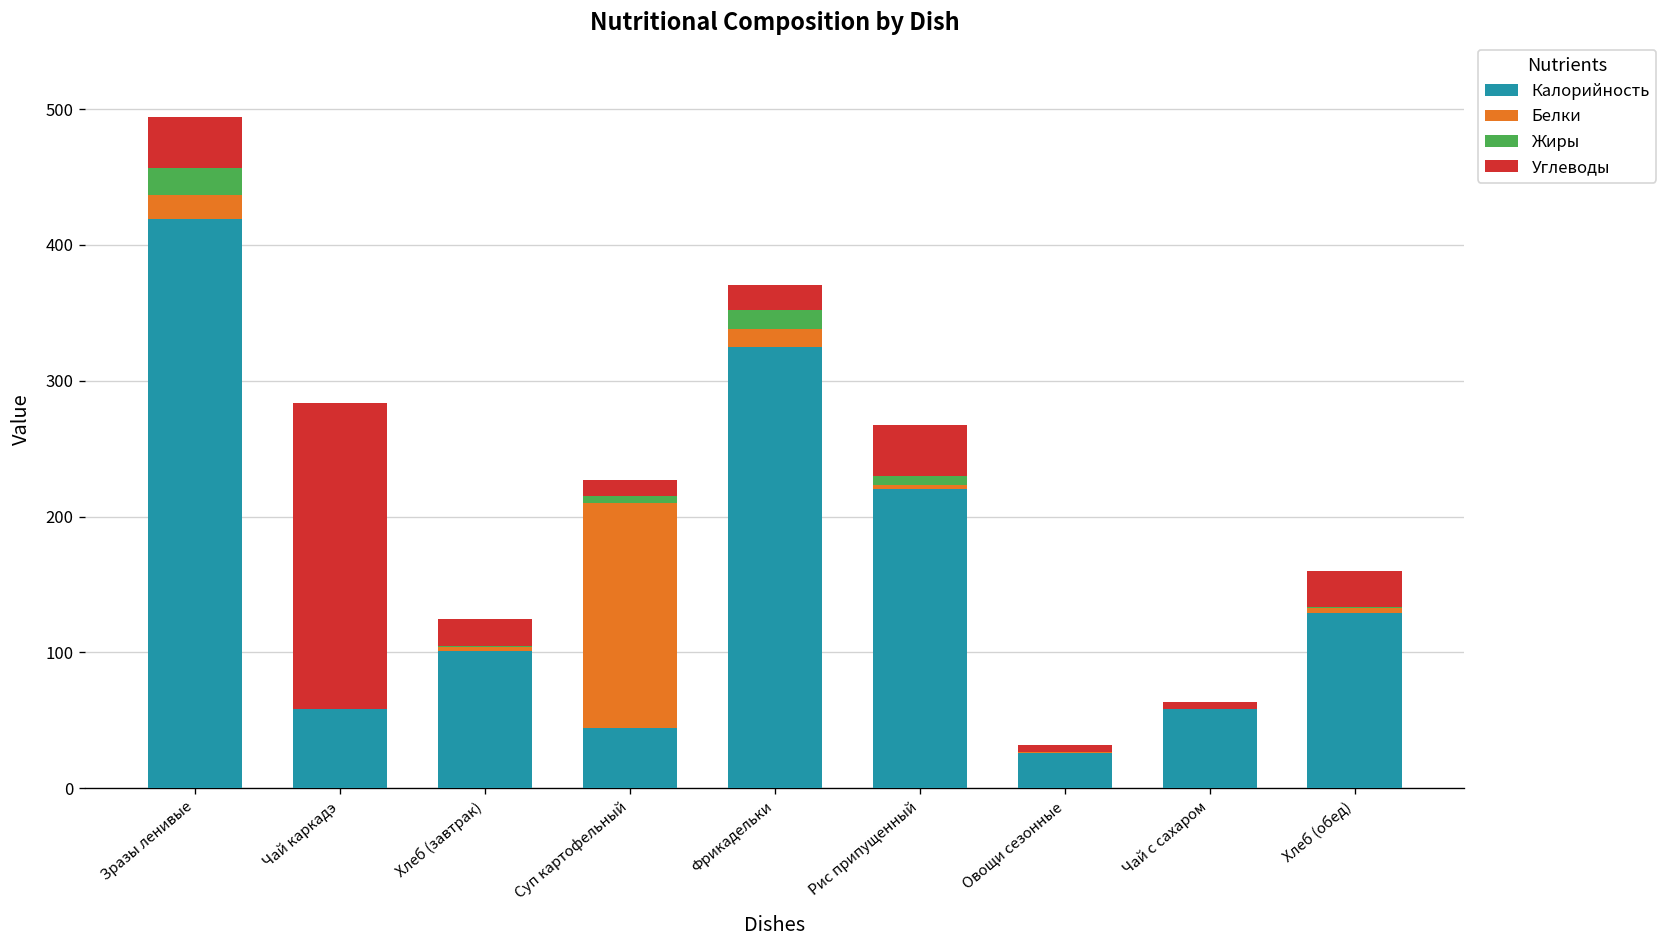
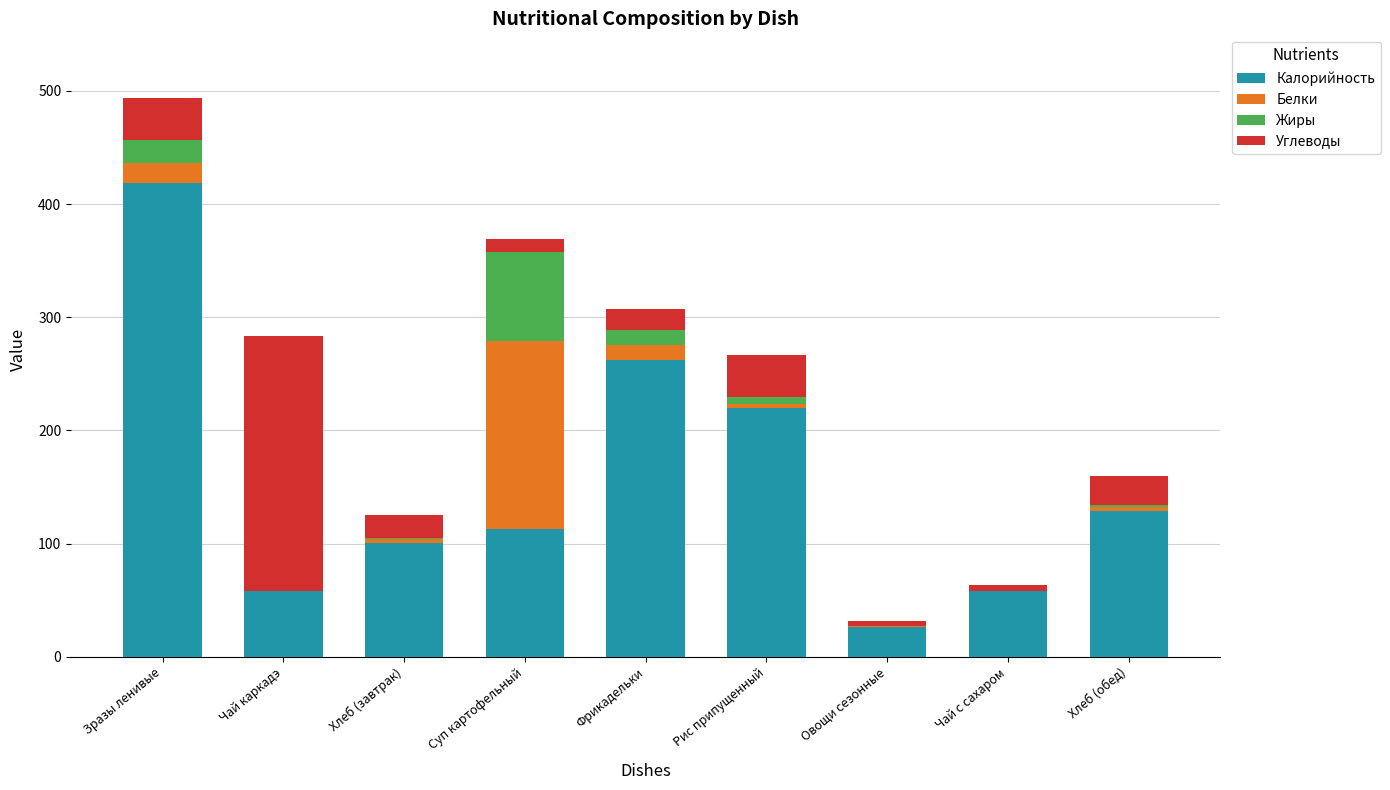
  {
    "Калорийность": {
      "Зразы ленивые": 419,
      "Чай каркадэ": 58,
      "Хлеб (завтрак)": 101,
-     "Суп картофельный": 44,
-     "Фрикадельки": 325,
+     "Суп картофельный": 113,
+     "Фрикадельки": 262,
      "Рис припущенный": 220,
      "Овощи сезонные": 26,
      "Чай с сахаром": 58,
      "Хлеб (обед)": 129
    },
    "Белки": {
      "Зразы ленивые": 18,
      "Хлеб (завтрак)": 3,
      "Суп картофельный": 166,
      "Фрикадельки": 13,
      "Рис припущенный": 4,
      "Хлеб (обед)": 4
    },
    "Жиры": {
      "Зразы ленивые": 20,
      "Чай каркадэ": 0,
-     "Суп картофельный": 6,
+     "Суп картофельный": 79,
      "Фрикадельки": 14,
      "Рис припущенный": 6,
      "Овощи сезонные": 0,
      "Чай с сахаром": 0
    },
    "Углеводы": {
      "Зразы ленивые": 38,
      "Чай каркадэ": 225,
      "Хлеб (завтрак)": 20,
      "Суп картофельный": 12,
      "Фрикадельки": 18,
      "Рис припущенный": 38,
      "Овощи сезонные": 5,
      "Чай с сахаром": 6,
      "Хлеб (обед)": 26
    }
  }
